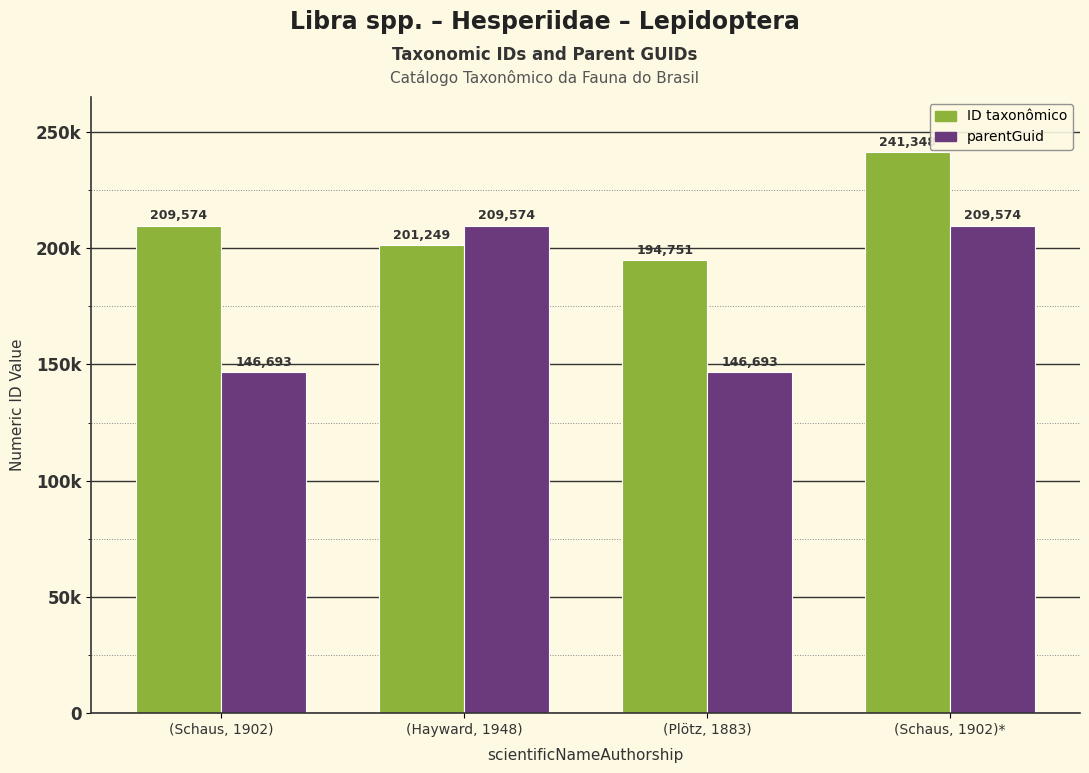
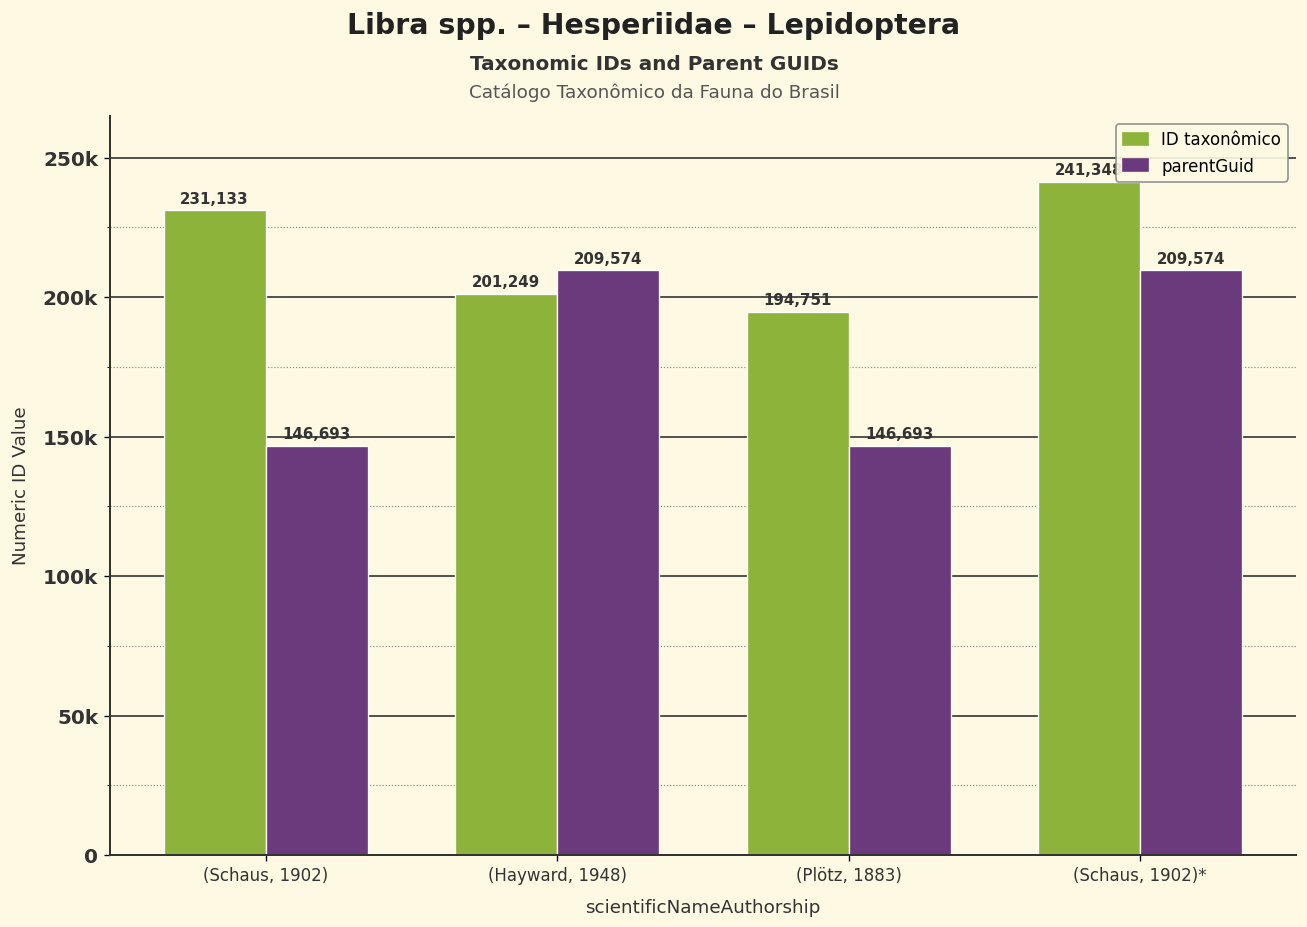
  {
    "ID taxonômico": {
-     "(Schaus, 1902)": "209,574",
+     "(Schaus, 1902)": "231,133",
      "(Hayward, 1948)": "201,249",
      "(Plötz, 1883)": "194,751"
    },
    "parentGuid": {
      "(Schaus, 1902)": "146,693",
      "(Hayward, 1948)": "209,574",
      "(Plötz, 1883)": "146,693",
      "(Schaus, 1902)*": "209,574"
    }
  }
